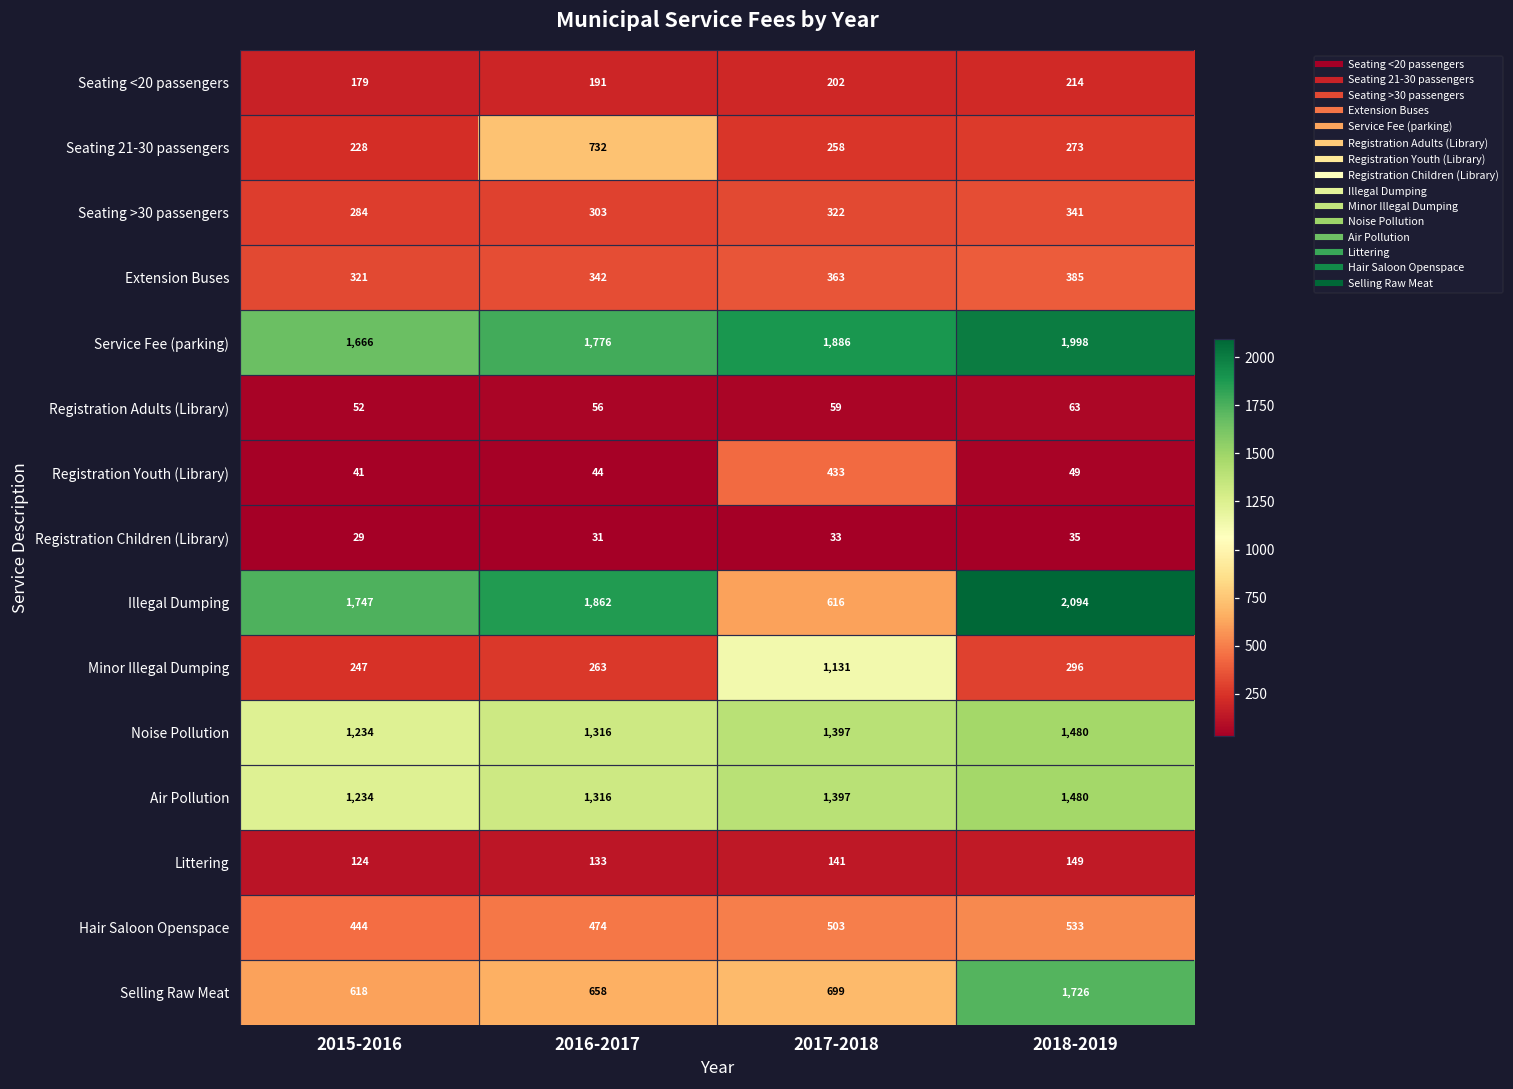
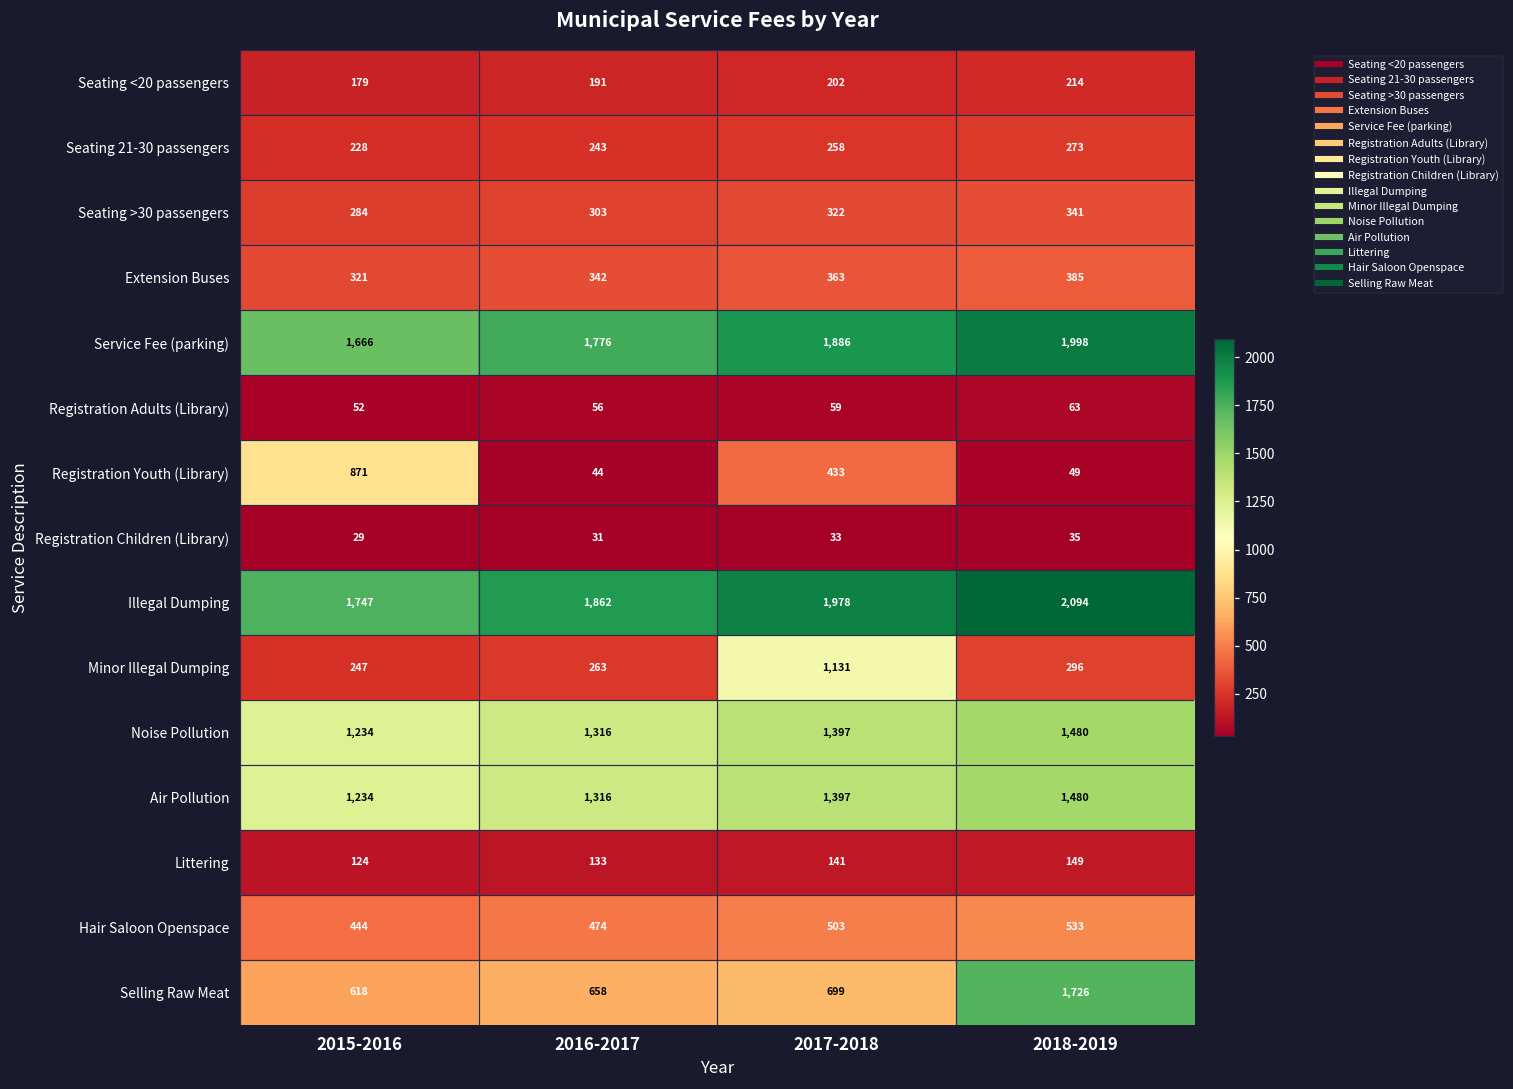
  {
    "Seating <20 passengers": {
      "2015-2016": "179",
      "2016-2017": "191",
      "2017-2018": "202",
      "2018-2019": "214"
    },
    "Seating 21-30 passengers": {
      "2015-2016": "228",
-     "2016-2017": "732",
+     "2016-2017": "243",
      "2017-2018": "258",
      "2018-2019": "273"
    },
    "Seating >30 passengers": {
      "2015-2016": "284",
      "2016-2017": "303",
      "2017-2018": "322",
      "2018-2019": "341"
    },
    "Extension Buses": {
      "2015-2016": "321",
      "2016-2017": "342",
      "2017-2018": "363",
      "2018-2019": "385"
    },
    "Service Fee (parking)": {
      "2015-2016": "1,666",
      "2016-2017": "1,776",
      "2017-2018": "1,886",
      "2018-2019": "1,998"
    },
    "Registration Adults (Library)": {
      "2015-2016": "52",
      "2016-2017": "56",
      "2017-2018": "59",
      "2018-2019": "63"
    },
    "Registration Youth (Library)": {
-     "2015-2016": "41",
+     "2015-2016": "871",
      "2016-2017": "44",
      "2017-2018": "433",
      "2018-2019": "49"
    },
    "Registration Children (Library)": {
      "2015-2016": "29",
      "2016-2017": "31",
      "2017-2018": "33",
      "2018-2019": "35"
    },
    "Illegal Dumping": {
      "2015-2016": "1,747",
      "2016-2017": "1,862",
-     "2017-2018": "616",
+     "2017-2018": "1,978",
      "2018-2019": "2,094"
    },
    "Minor Illegal Dumping": {
      "2015-2016": "247",
      "2016-2017": "263",
      "2017-2018": "1,131",
      "2018-2019": "296"
    },
    "Noise Pollution": {
      "2015-2016": "1,234",
      "2016-2017": "1,316",
      "2017-2018": "1,397",
      "2018-2019": "1,480"
    },
    "Air Pollution": {
      "2015-2016": "1,234",
      "2016-2017": "1,316",
      "2017-2018": "1,397",
      "2018-2019": "1,480"
    },
    "Littering": {
      "2015-2016": "124",
      "2016-2017": "133",
      "2017-2018": "141",
      "2018-2019": "149"
    },
    "Hair Saloon Openspace": {
      "2015-2016": "444",
      "2016-2017": "474",
      "2017-2018": "503",
      "2018-2019": "533"
    },
    "Selling Raw Meat": {
      "2015-2016": "618",
      "2016-2017": "658",
      "2017-2018": "699",
      "2018-2019": "1,726"
    }
  }
